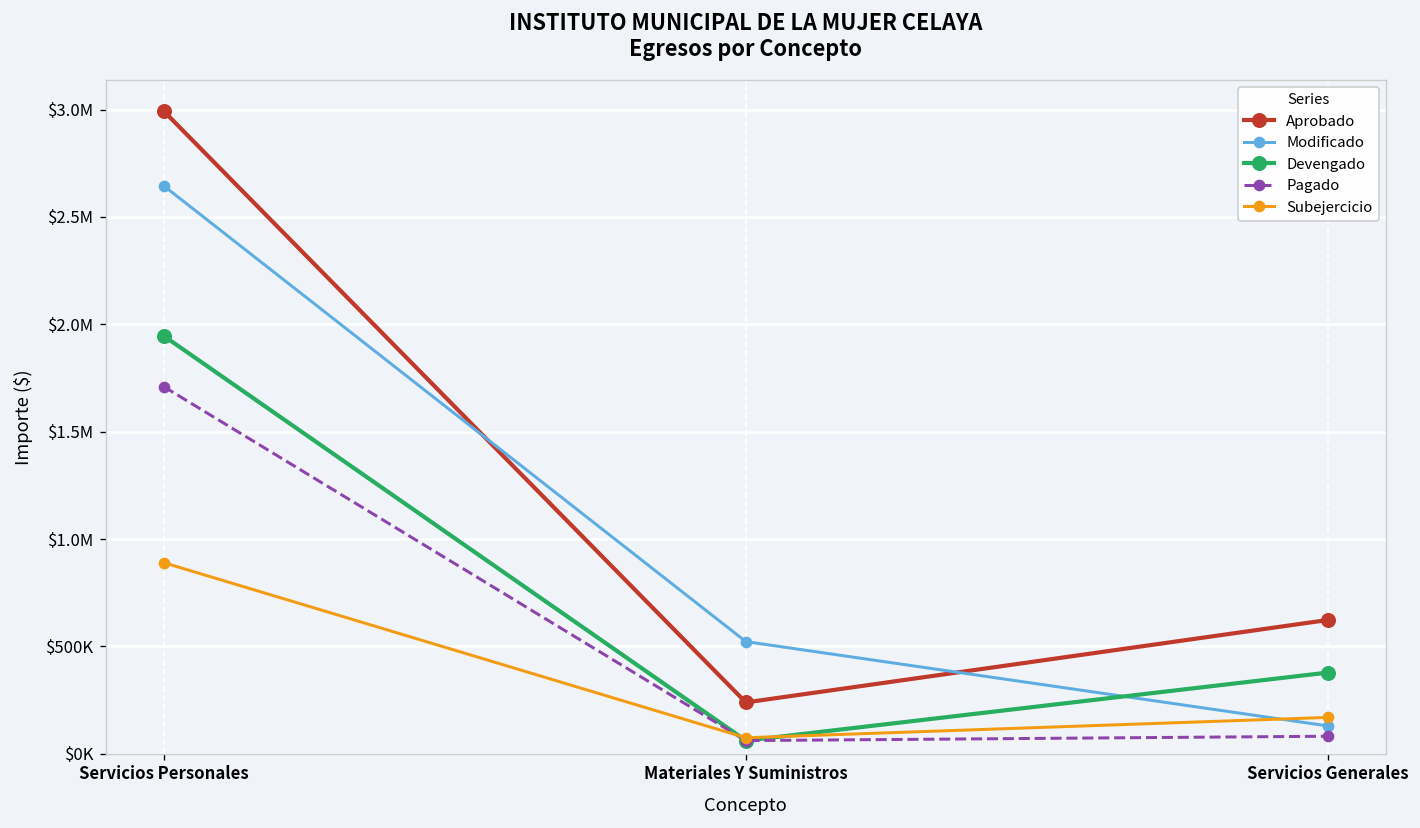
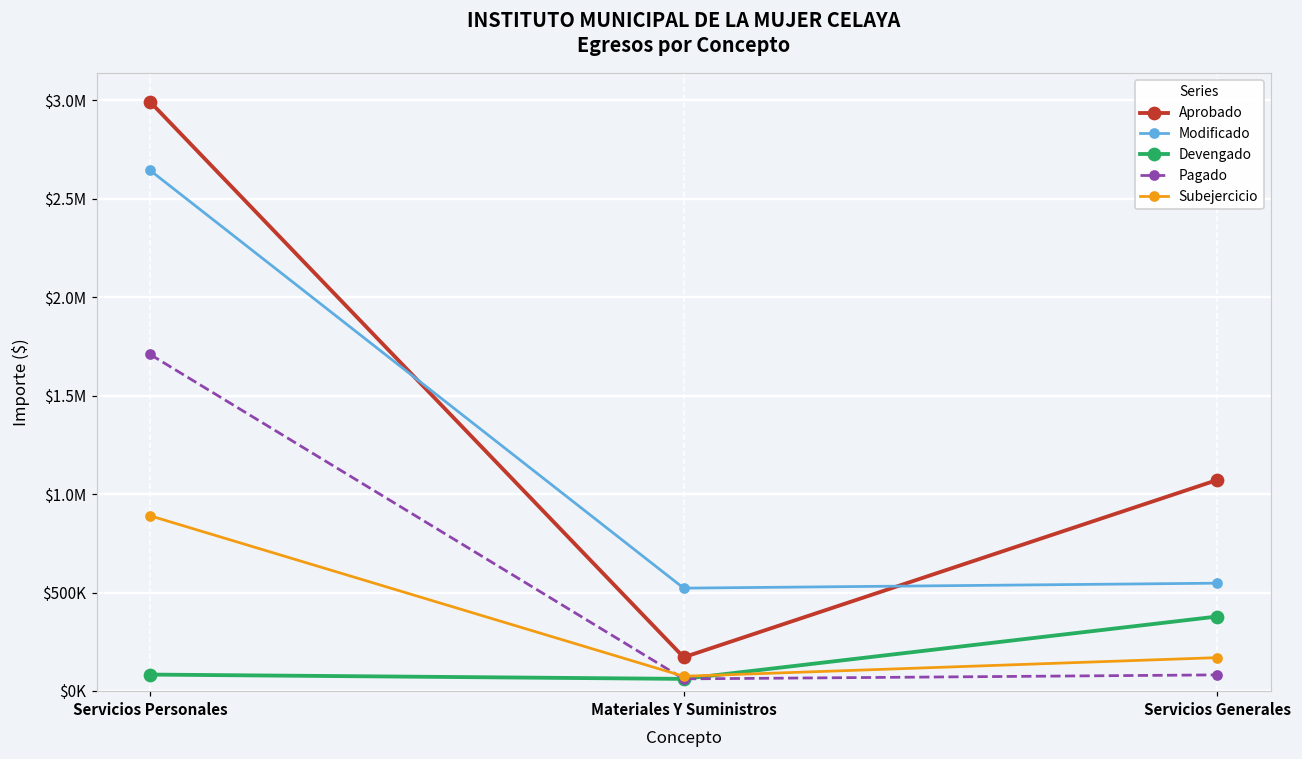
  {
    "Aprobado": {
      "Servicios Personales": "$2990000",
-     "Materiales Y Suministros": "$240000",
-     "Servicios Generales": "$620000"
+     "Materiales Y Suministros": "$170000",
+     "Servicios Generales": "$1070000"
    },
    "Modificado": {
      "Servicios Personales": "$2640000",
      "Materiales Y Suministros": "$520000",
-     "Servicios Generales": "$130000"
+     "Servicios Generales": "$550000"
    },
    "Devengado": {
-     "Servicios Personales": "$1950000",
+     "Servicios Personales": "$80000",
      "Servicios Generales": "$380000"
    },
    "Pagado": {
      "Servicios Personales": "$1710000",
      "Servicios Generales": "$80000"
    },
    "Subejercicio": {
      "Servicios Personales": "$890000",
      "Servicios Generales": "$170000"
    }
  }
